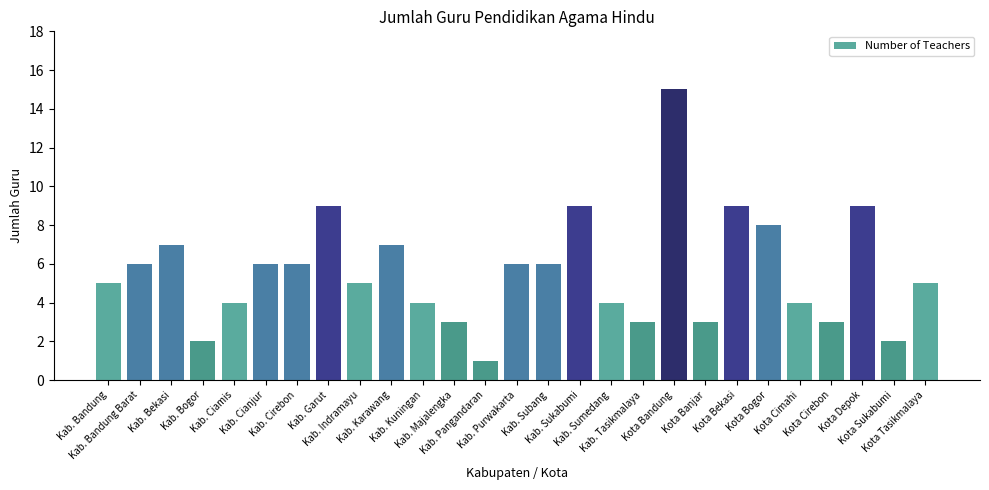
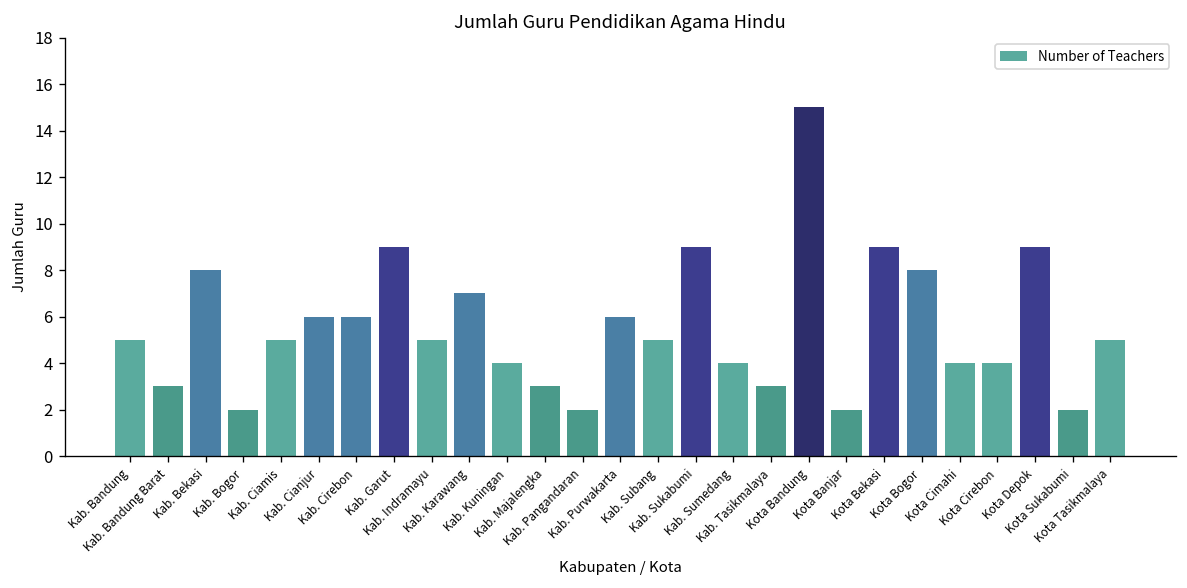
  {
    "Kab. Bandung": 5,
-   "Kab. Bandung Barat": 6,
-   "Kab. Bekasi": 7,
+   "Kab. Bandung Barat": 3,
+   "Kab. Bekasi": 8,
    "Kab. Bogor": 2,
-   "Kab. Ciamis": 4,
+   "Kab. Ciamis": 5,
    "Kab. Cianjur": 6,
    "Kab. Cirebon": 6,
    "Kab. Garut": 9,
    "Kab. Indramayu": 5,
    "Kab. Karawang": 7,
    "Kab. Kuningan": 4,
    "Kab. Majalengka": 3,
-   "Kab. Pangandaran": 1,
+   "Kab. Pangandaran": 2,
    "Kab. Purwakarta": 6,
-   "Kab. Subang": 6,
+   "Kab. Subang": 5,
    "Kab. Sukabumi": 9,
    "Kab. Sumedang": 4,
    "Kab. Tasikmalaya": 3,
    "Kota Bandung": 15,
-   "Kota Banjar": 3,
+   "Kota Banjar": 2,
    "Kota Bekasi": 9,
    "Kota Bogor": 8,
    "Kota Cimahi": 4,
-   "Kota Cirebon": 3,
+   "Kota Cirebon": 4,
    "Kota Depok": 9,
    "Kota Sukabumi": 2,
    "Kota Tasikmalaya": 5
  }
